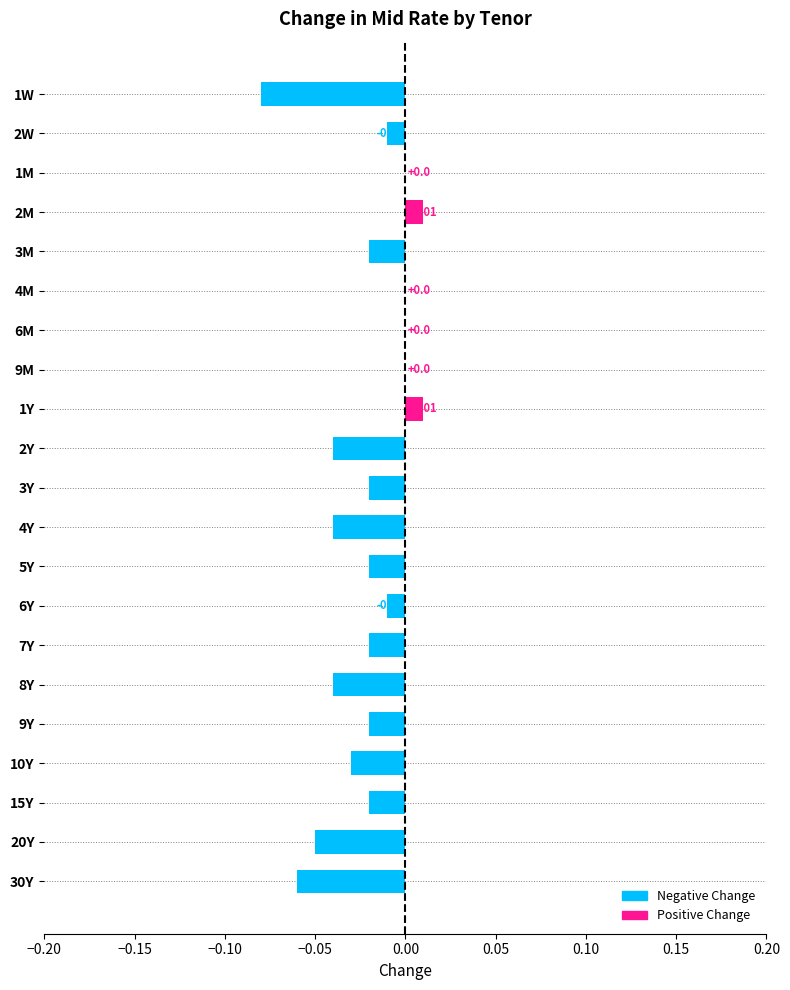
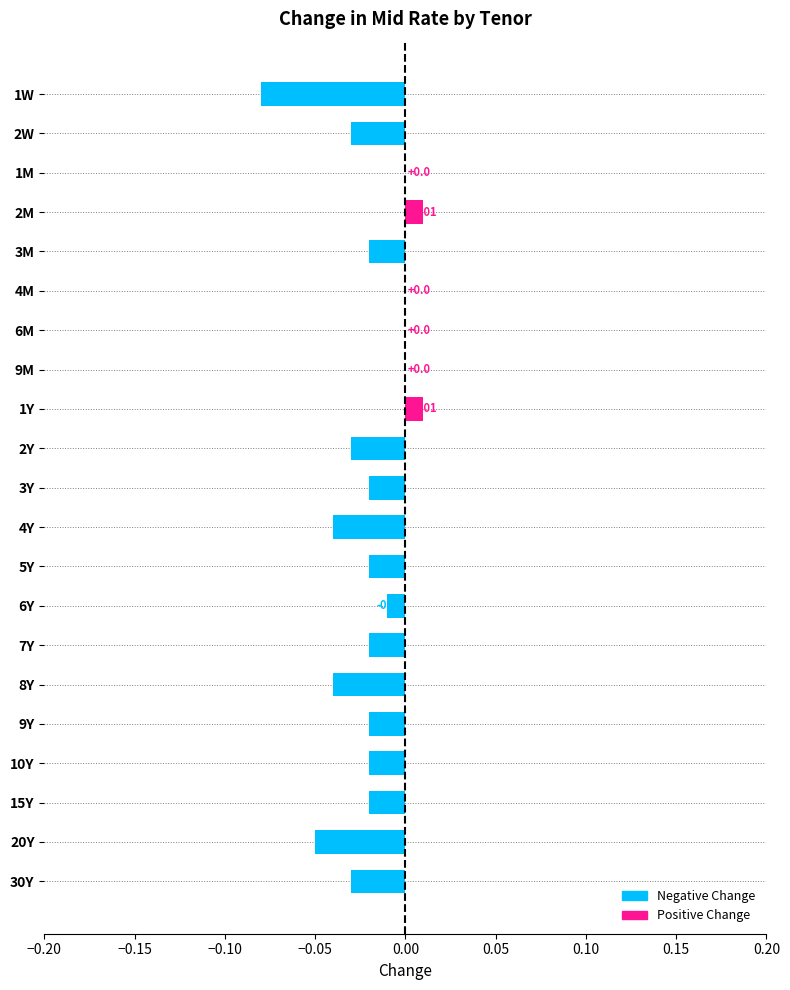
  {
    "1W": -0.08,
-   "2W": -0.01,
+   "2W": -0.03,
    "3M": -0.02,
-   "2Y": -0.04,
+   "2Y": -0.03,
    "3Y": -0.02,
    "4Y": -0.04,
    "5Y": -0.02,
    "6Y": -0.01,
    "7Y": -0.02,
    "8Y": -0.04,
    "9Y": -0.02,
-   "10Y": -0.03,
+   "10Y": -0.02,
    "15Y": -0.02,
    "20Y": -0.05,
-   "30Y": -0.06
+   "30Y": -0.03
  }
